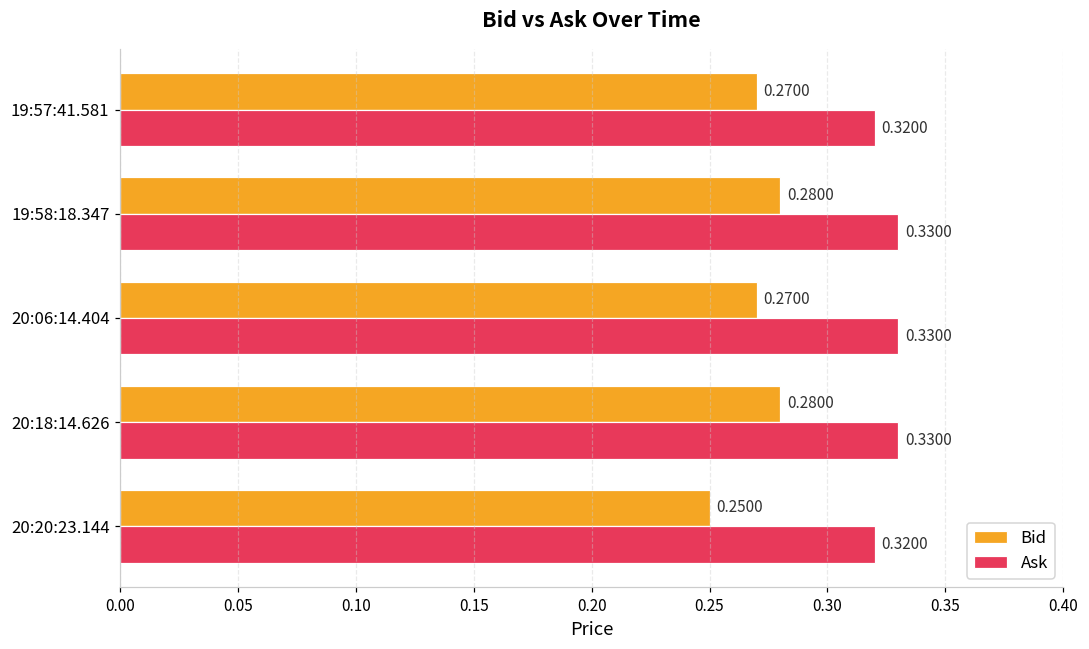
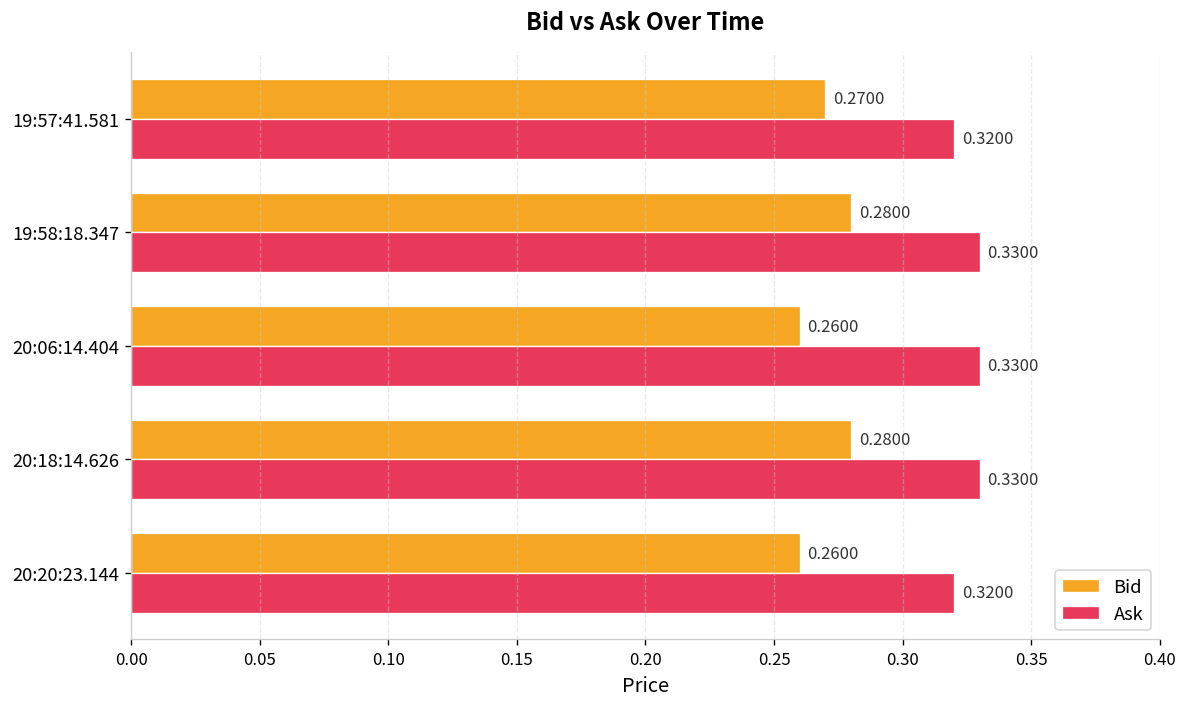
  {
    "Bid": {
      "19:57:41.581": 0.2700,
      "19:58:18.347": 0.2800,
-     "20:06:14.404": 0.2700,
+     "20:06:14.404": 0.2600,
      "20:18:14.626": 0.2800,
-     "20:20:23.144": 0.2500
+     "20:20:23.144": 0.2600
    },
    "Ask": {
      "19:57:41.581": 0.3200,
      "19:58:18.347": 0.3300,
      "20:06:14.404": 0.3300,
      "20:18:14.626": 0.3300,
      "20:20:23.144": 0.3200
    }
  }
